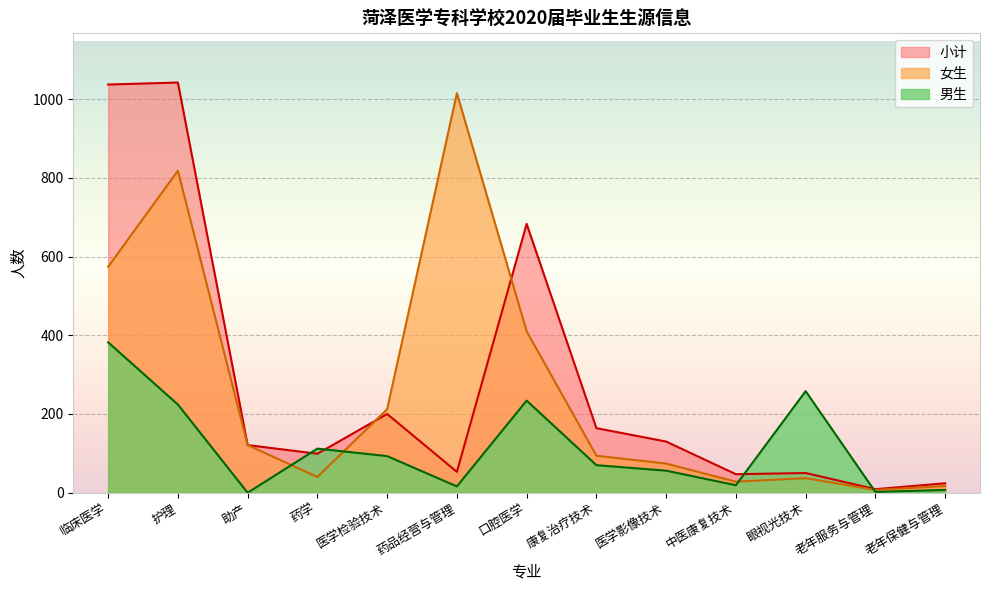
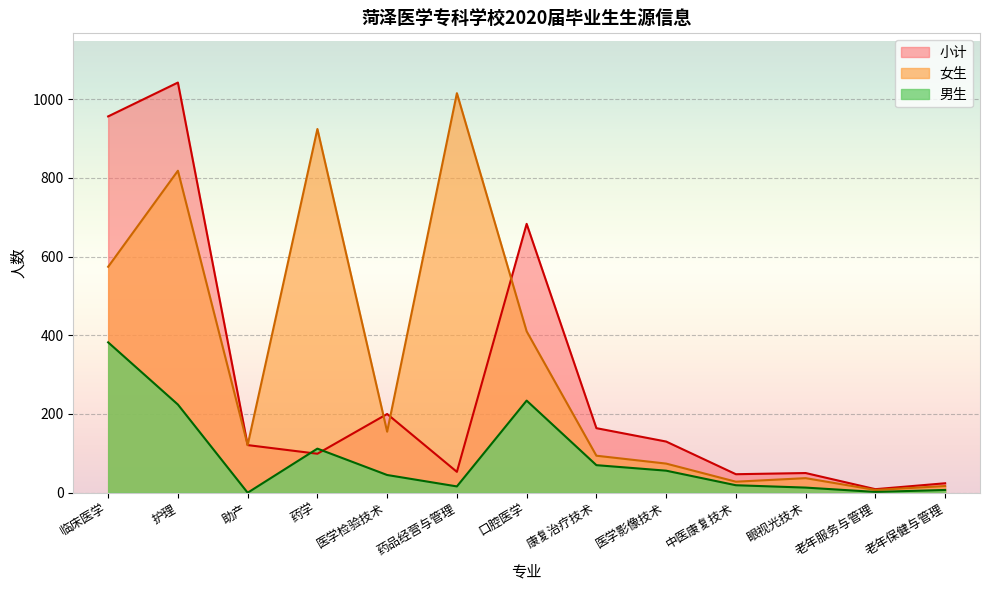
  {
    "小计": {
-     "临床医学": 1040,
+     "临床医学": 960,
      "护理": 1040,
      "药学": 100,
      "医学检验技术": 200,
      "药品经营与管理": 50,
      "口腔医学": 680,
      "康复治疗技术": 160,
      "医学影像技术": 130,
      "中医康复技术": 50,
      "眼视光技术": 50,
      "老年保健与管理": 20
    },
    "女生": {
      "临床医学": 570,
      "护理": 820,
-     "药学": 40,
-     "医学检验技术": 210,
+     "药学": 920,
+     "医学检验技术": 160,
      "药品经营与管理": 1020,
      "口腔医学": 410,
      "康复治疗技术": 90,
      "医学影像技术": 70,
      "中医康复技术": 30,
      "眼视光技术": 40,
      "老年保健与管理": 20
    },
    "男生": {
      "临床医学": 380,
      "护理": 220,
      "助产": 0,
      "药学": 110,
-     "医学检验技术": 90,
+     "医学检验技术": 50,
      "药品经营与管理": 20,
      "口腔医学": 230,
      "康复治疗技术": 70,
      "医学影像技术": 60,
      "中医康复技术": 20,
-     "眼视光技术": 260,
+     "眼视光技术": 10,
      "老年保健与管理": 10
    }
  }
